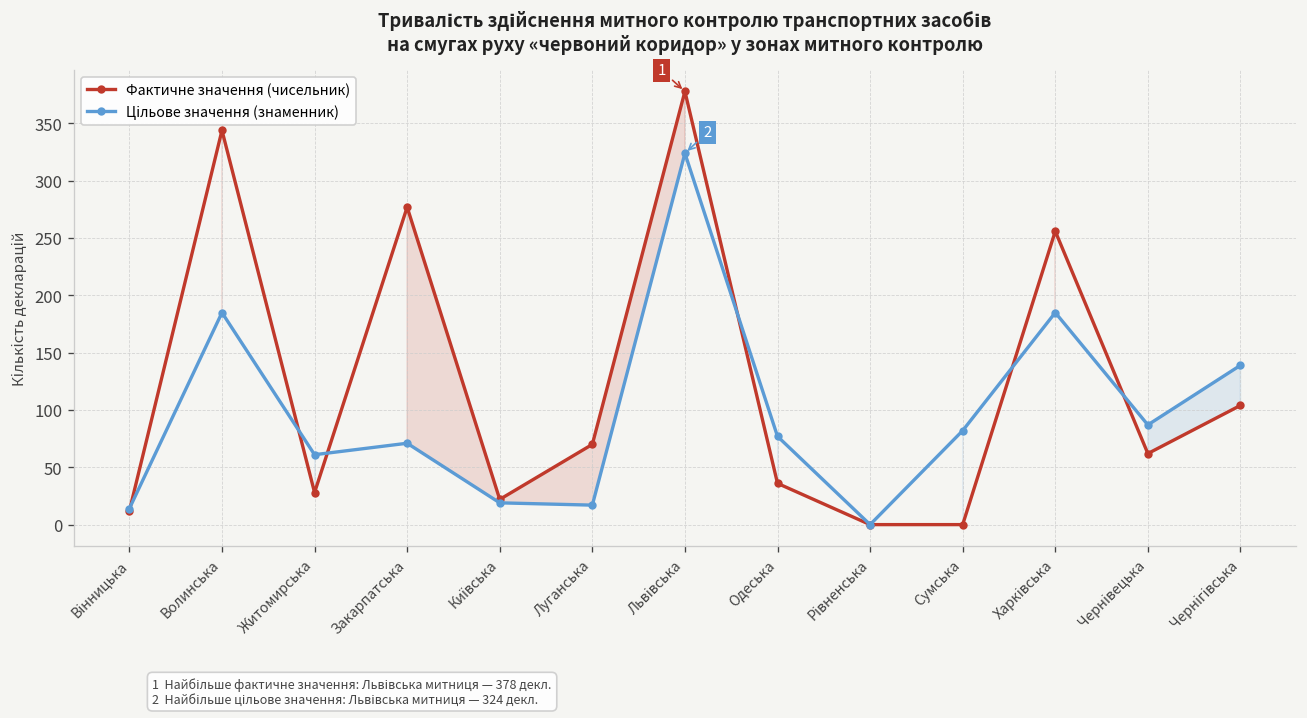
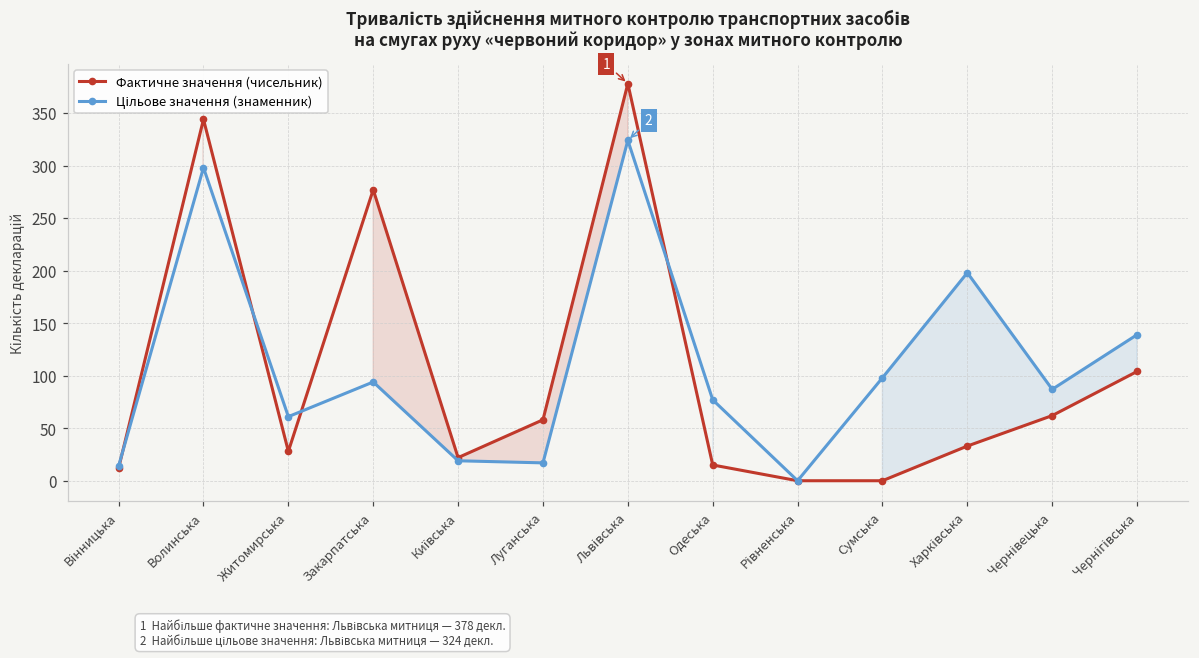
  {
    "Фактичне значення (чисельник)": {
      "Волинська": 340,
      "Житомирська": 30,
      "Закарпатська": 280,
      "Київська": 20,
-     "Луганська": 70,
-     "Одеська": 40,
+     "Луганська": 60,
+     "Одеська": 20,
      "Сумська": 0,
-     "Харківська": 260,
+     "Харківська": 30,
      "Чернівецька": 60,
      "Чернігівська": 100
    },
    "Цільове значення (знаменник)": {
-     "Волинська": 190,
+     "Волинська": 300,
      "Житомирська": 60,
-     "Закарпатська": 70,
+     "Закарпатська": 90,
      "Київська": 20,
      "Луганська": 20,
      "Одеська": 80,
-     "Сумська": 80,
-     "Харківська": 190,
+     "Сумська": 100,
+     "Харківська": 200,
      "Чернівецька": 90,
      "Чернігівська": 140
    }
  }
